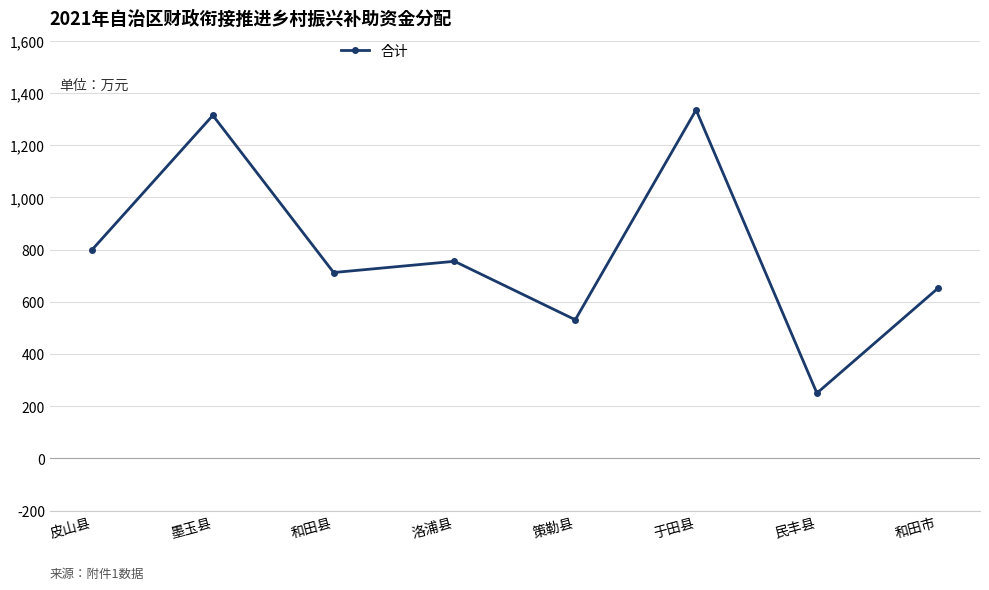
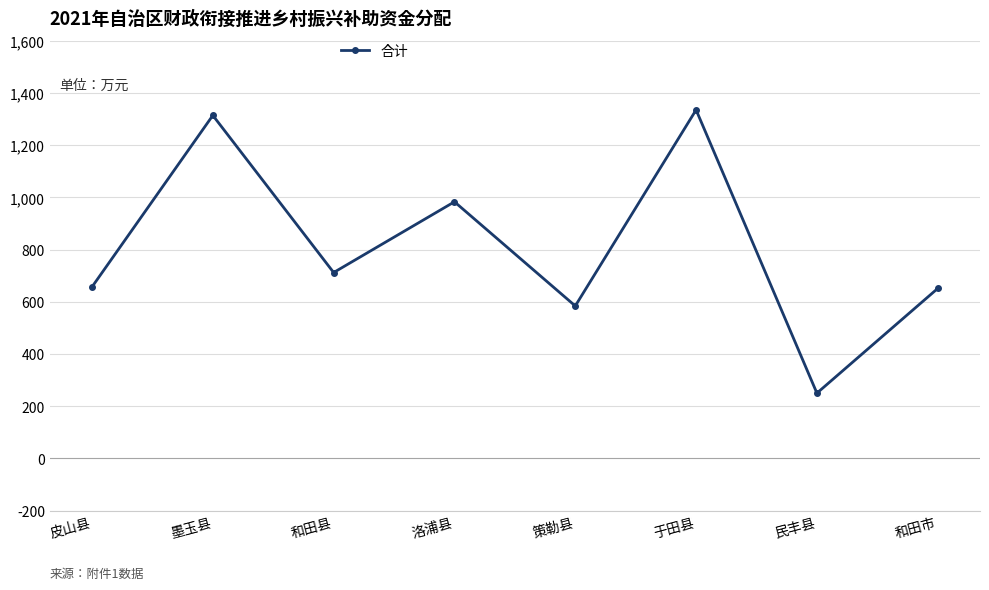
  {
-   "皮山县": "800",
+   "皮山县": "660",
    "墨玉县": "1,310",
    "和田县": "710",
-   "洛浦县": "760",
-   "策勒县": "530",
+   "洛浦县": "980",
+   "策勒县": "580",
    "于田县": "1,340",
    "民丰县": "250",
    "和田市": "650"
  }
